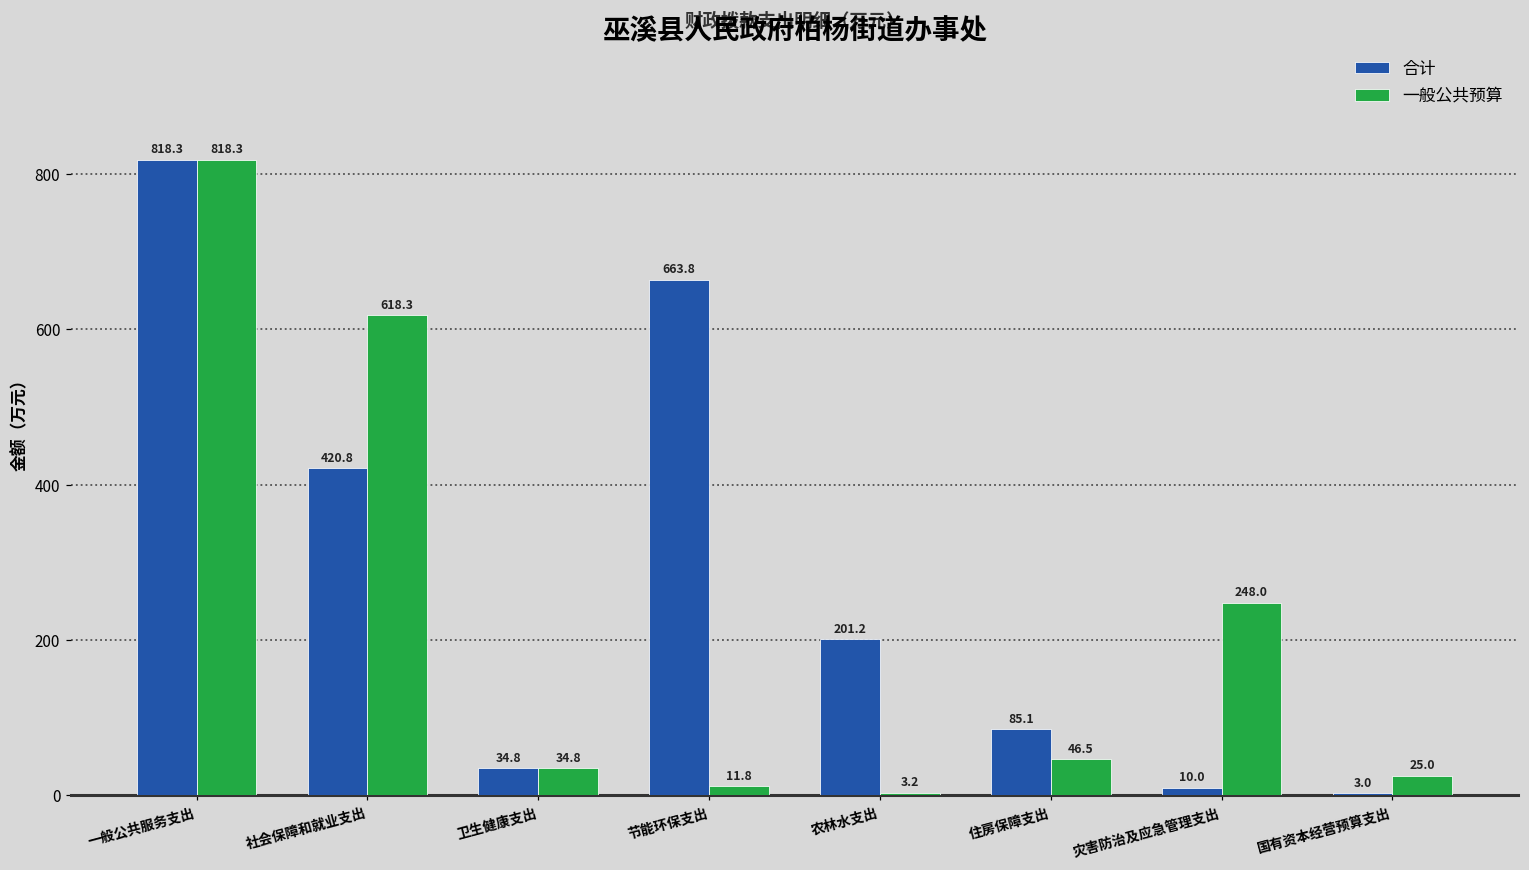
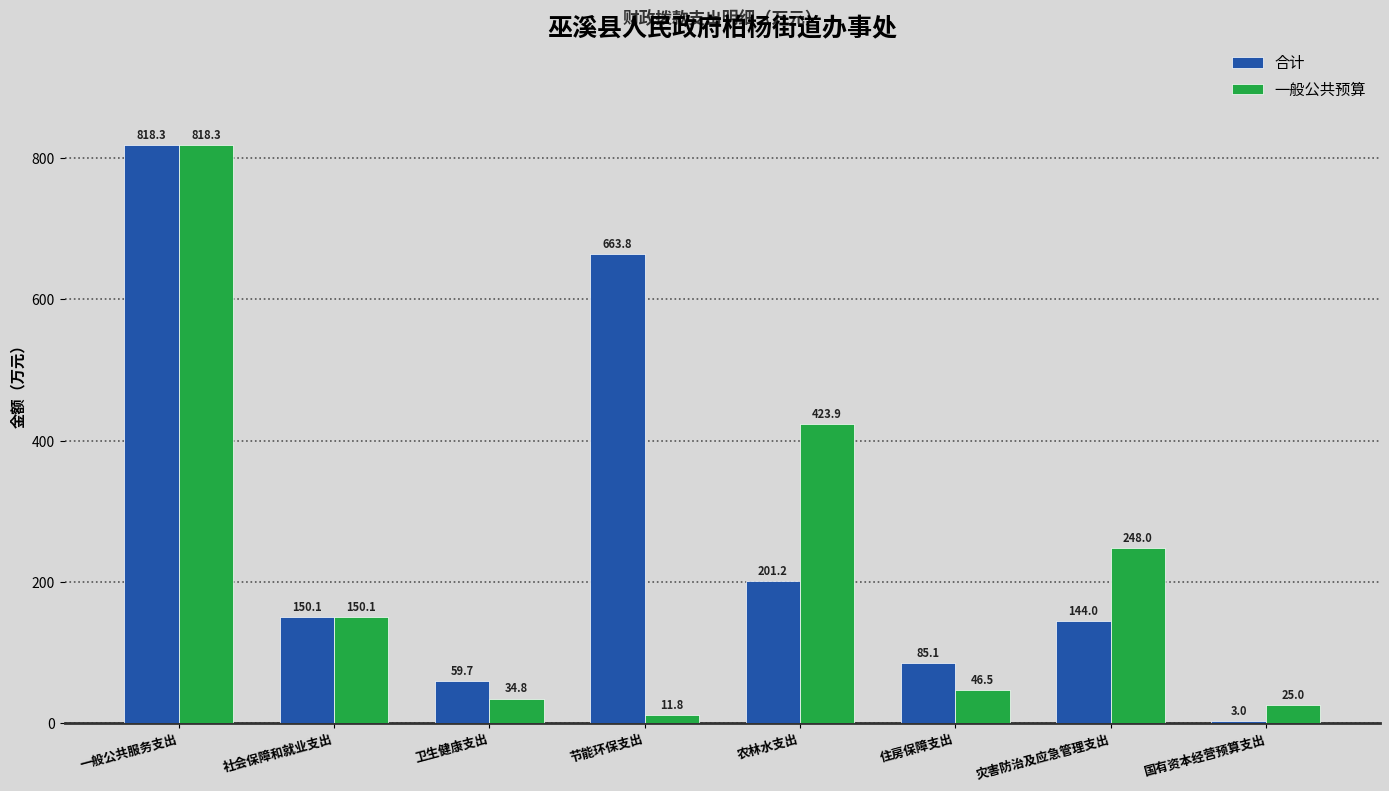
  {
    "合计": {
      "一般公共服务支出": 818.3,
-     "社会保障和就业支出": 420.8,
-     "卫生健康支出": 34.8,
+     "社会保障和就业支出": 150.1,
+     "卫生健康支出": 59.7,
      "节能环保支出": 663.8,
      "农林水支出": 201.2,
      "住房保障支出": 85.1,
-     "灾害防治及应急管理支出": 10.0,
+     "灾害防治及应急管理支出": 144.0,
      "国有资本经营预算支出": 3.0
    },
    "一般公共预算": {
      "一般公共服务支出": 818.3,
-     "社会保障和就业支出": 618.3,
+     "社会保障和就业支出": 150.1,
      "卫生健康支出": 34.8,
      "节能环保支出": 11.8,
-     "农林水支出": 3.2,
+     "农林水支出": 423.9,
      "住房保障支出": 46.5,
      "灾害防治及应急管理支出": 248.0,
      "国有资本经营预算支出": 25.0
    }
  }
